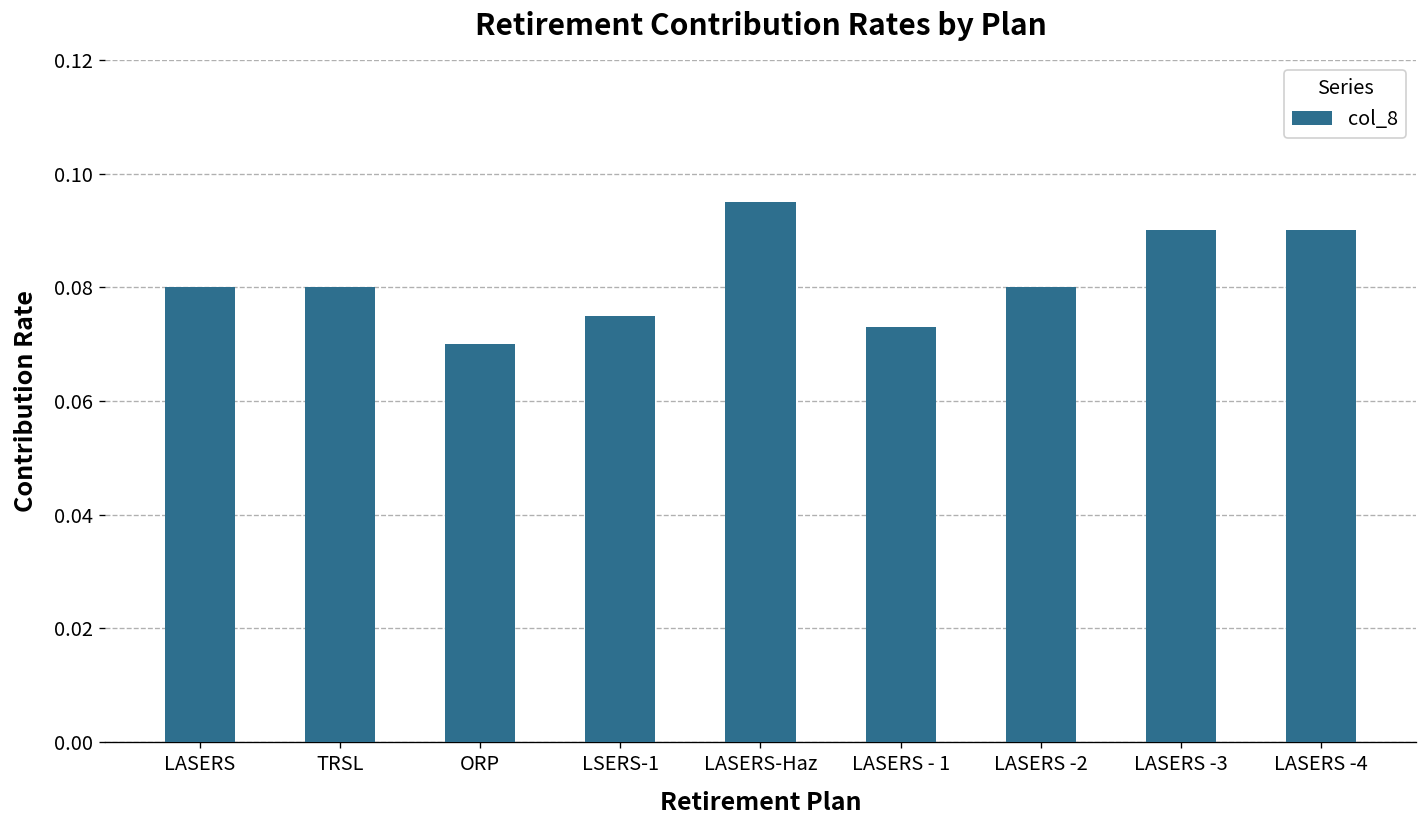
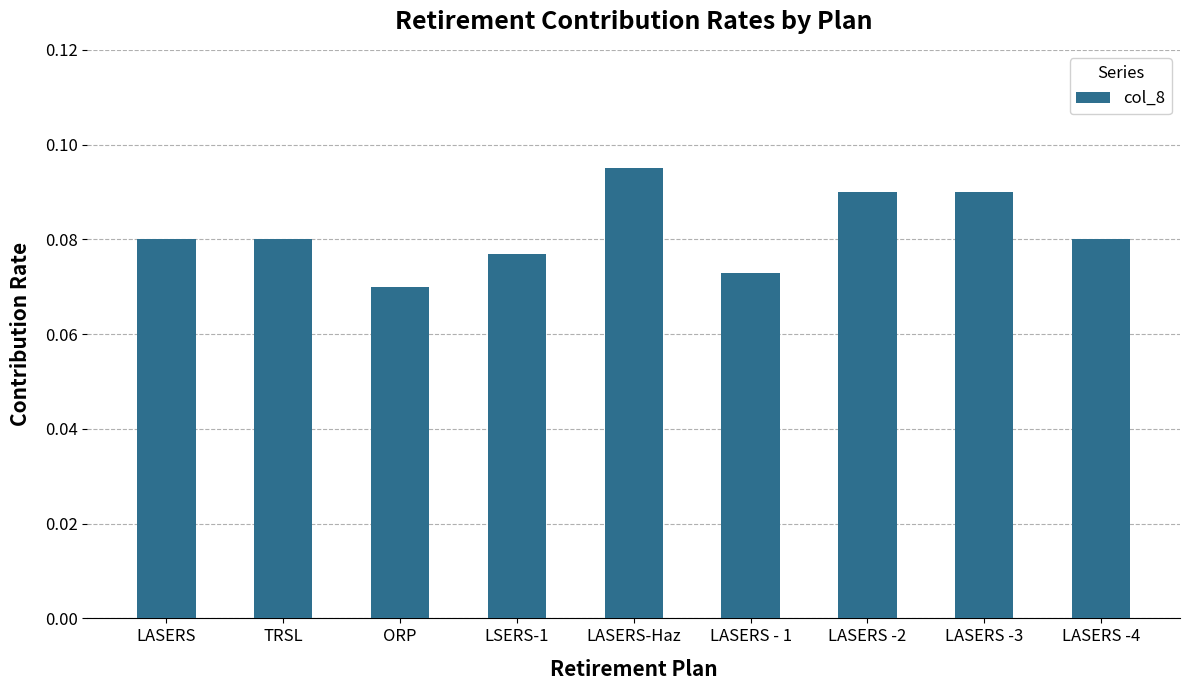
  {
    "LASERS": 0.080,
    "TRSL": 0.080,
    "ORP": 0.070,
-   "LSERS-1": 0.075,
+   "LSERS-1": 0.077,
    "LASERS-Haz": 0.095,
    "LASERS - 1": 0.073,
-   "LASERS -2": 0.08,
+   "LASERS -2": 0.09,
    "LASERS -3": 0.090,
-   "LASERS -4": 0.09
+   "LASERS -4": 0.08
  }
